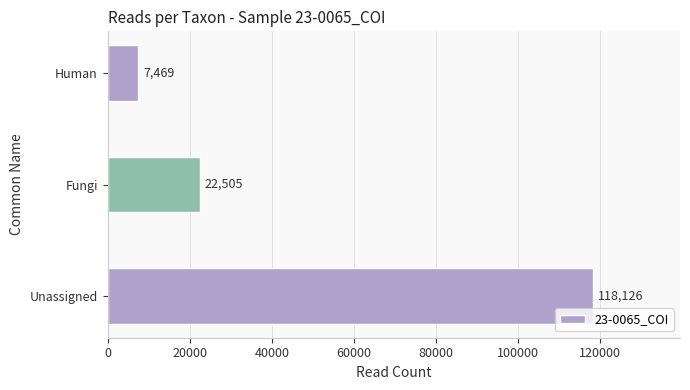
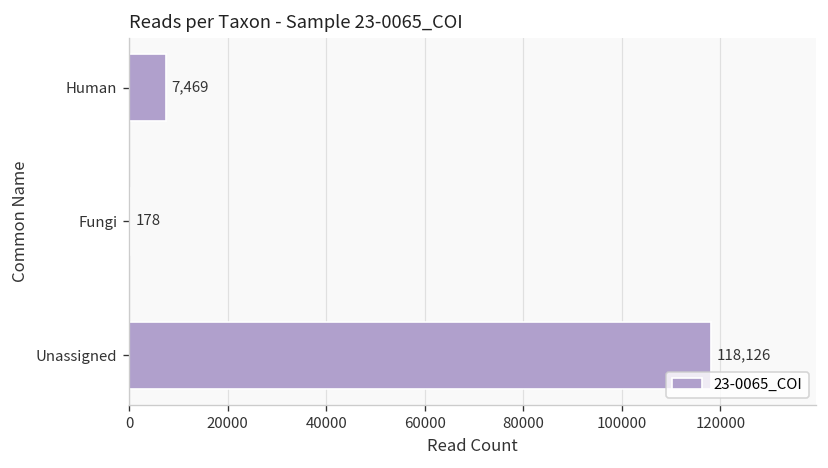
  {
    "Human": "7,469",
-   "Fungi": "22,505",
+   "Fungi": "178",
    "Unassigned": "118,126"
  }
